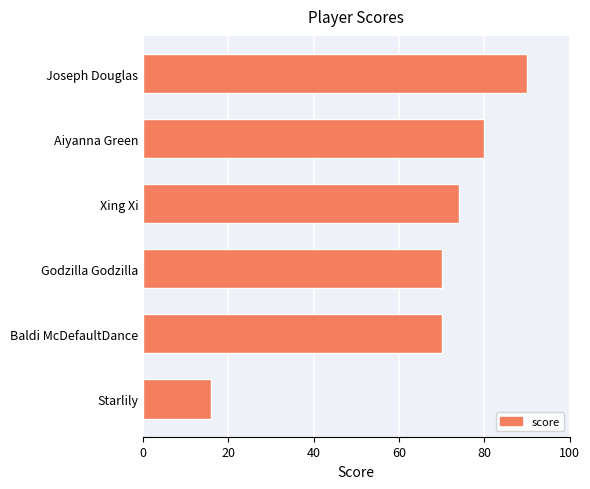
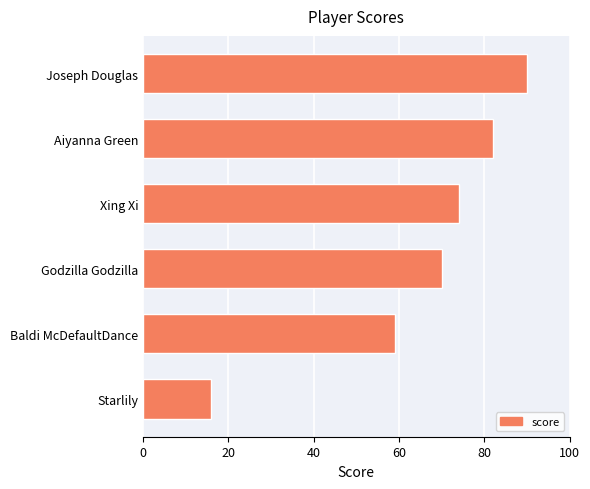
  {
    "Joseph Douglas": 90,
-   "Aiyanna Green": 80,
+   "Aiyanna Green": 82,
    "Xing Xi": 74,
    "Godzilla Godzilla": 70,
-   "Baldi McDefaultDance": 70,
+   "Baldi McDefaultDance": 59,
    "Starlily": 16
  }
